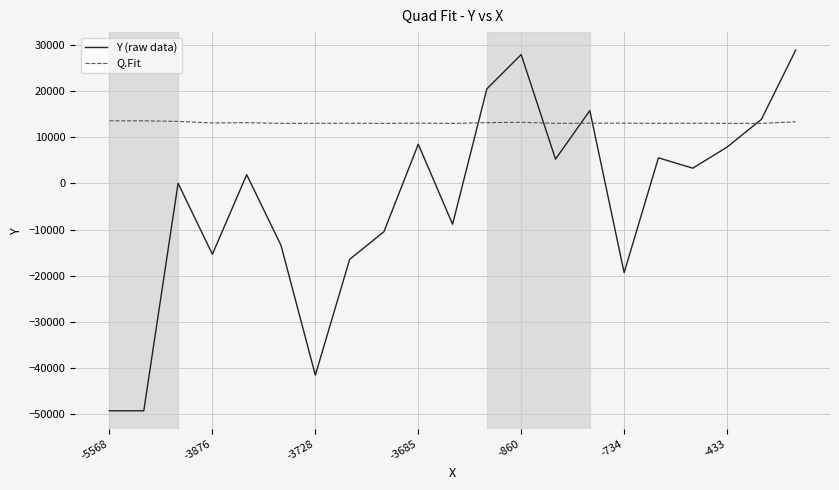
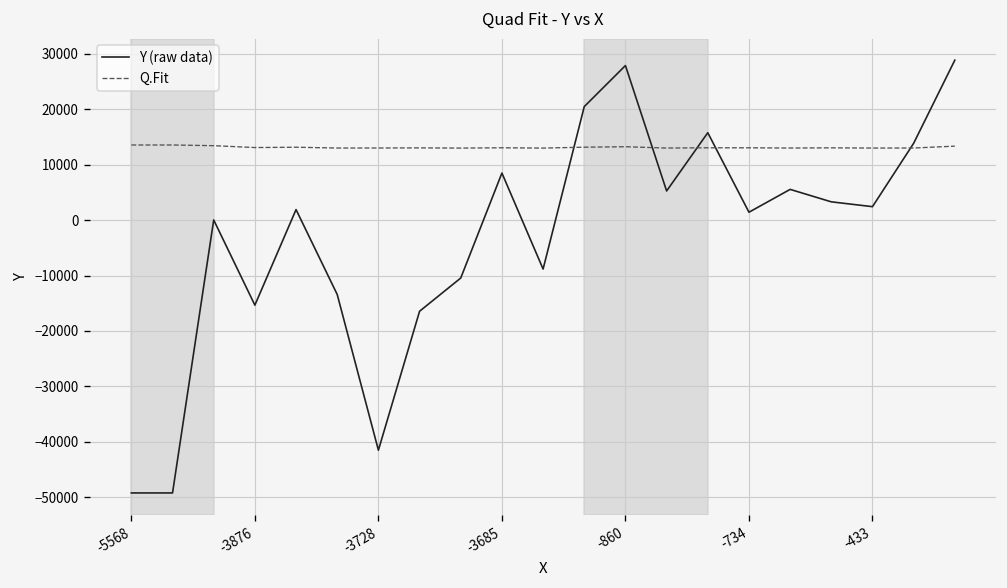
  {
    "Y (raw data)": {
      "-5568": -49000,
      "-3876": -15000,
      "-3728": -42000,
      "-3685": 8000,
      "-860": 28000,
-     "-734": -19000,
-     "-433": 8000
+     "-734": 1000,
+     "-433": 2000
    },
    "Q.Fit": {
      "-5568": 14000,
      "-3876": 13000,
      "-3728": 13000,
      "-3685": 13000,
      "-860": 13000,
      "-734": 13000,
      "-433": 13000
    }
  }
